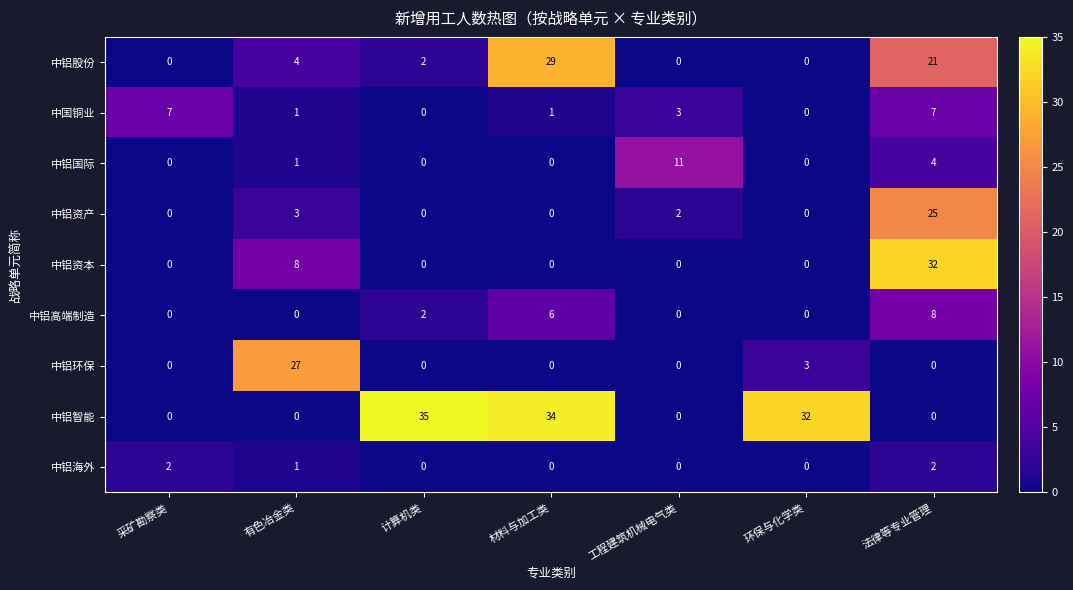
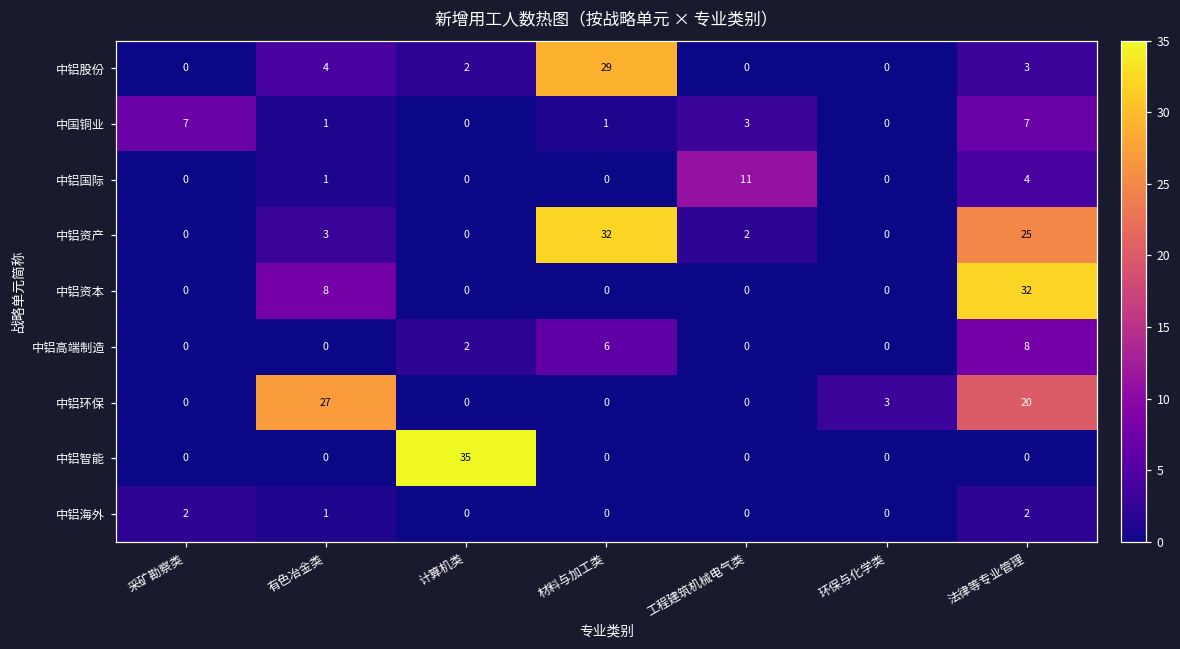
  {
    "中铝股份": {
      "采矿勘察类": 0,
      "有色冶金类": 4,
      "计算机类": 2,
      "材料与加工类": 29,
      "工程建筑机械电气类": 0,
      "环保与化学类": 0,
-     "法律等专业管理": 21
+     "法律等专业管理": 3
    },
    "中国铜业": {
      "采矿勘察类": 7,
      "有色冶金类": 1,
      "计算机类": 0,
      "材料与加工类": 1,
      "工程建筑机械电气类": 3,
      "环保与化学类": 0,
      "法律等专业管理": 7
    },
    "中铝国际": {
      "采矿勘察类": 0,
      "有色冶金类": 1,
      "计算机类": 0,
      "材料与加工类": 0,
      "工程建筑机械电气类": 11,
      "环保与化学类": 0,
      "法律等专业管理": 4
    },
    "中铝资产": {
      "采矿勘察类": 0,
      "有色冶金类": 3,
      "计算机类": 0,
-     "材料与加工类": 0,
+     "材料与加工类": 32,
      "工程建筑机械电气类": 2,
      "环保与化学类": 0,
      "法律等专业管理": 25
    },
    "中铝资本": {
      "采矿勘察类": 0,
      "有色冶金类": 8,
      "计算机类": 0,
      "材料与加工类": 0,
      "工程建筑机械电气类": 0,
      "环保与化学类": 0,
      "法律等专业管理": 32
    },
    "中铝高端制造": {
      "采矿勘察类": 0,
      "有色冶金类": 0,
      "计算机类": 2,
      "材料与加工类": 6,
      "工程建筑机械电气类": 0,
      "环保与化学类": 0,
      "法律等专业管理": 8
    },
    "中铝环保": {
      "采矿勘察类": 0,
      "有色冶金类": 27,
      "计算机类": 0,
      "材料与加工类": 0,
      "工程建筑机械电气类": 0,
      "环保与化学类": 3,
-     "法律等专业管理": 0
+     "法律等专业管理": 20
    },
    "中铝智能": {
      "采矿勘察类": 0,
      "有色冶金类": 0,
      "计算机类": 35,
-     "材料与加工类": 34,
+     "材料与加工类": 0,
      "工程建筑机械电气类": 0,
-     "环保与化学类": 32,
+     "环保与化学类": 0,
      "法律等专业管理": 0
    },
    "中铝海外": {
      "采矿勘察类": 2,
      "有色冶金类": 1,
      "计算机类": 0,
      "材料与加工类": 0,
      "工程建筑机械电气类": 0,
      "环保与化学类": 0,
      "法律等专业管理": 2
    }
  }
